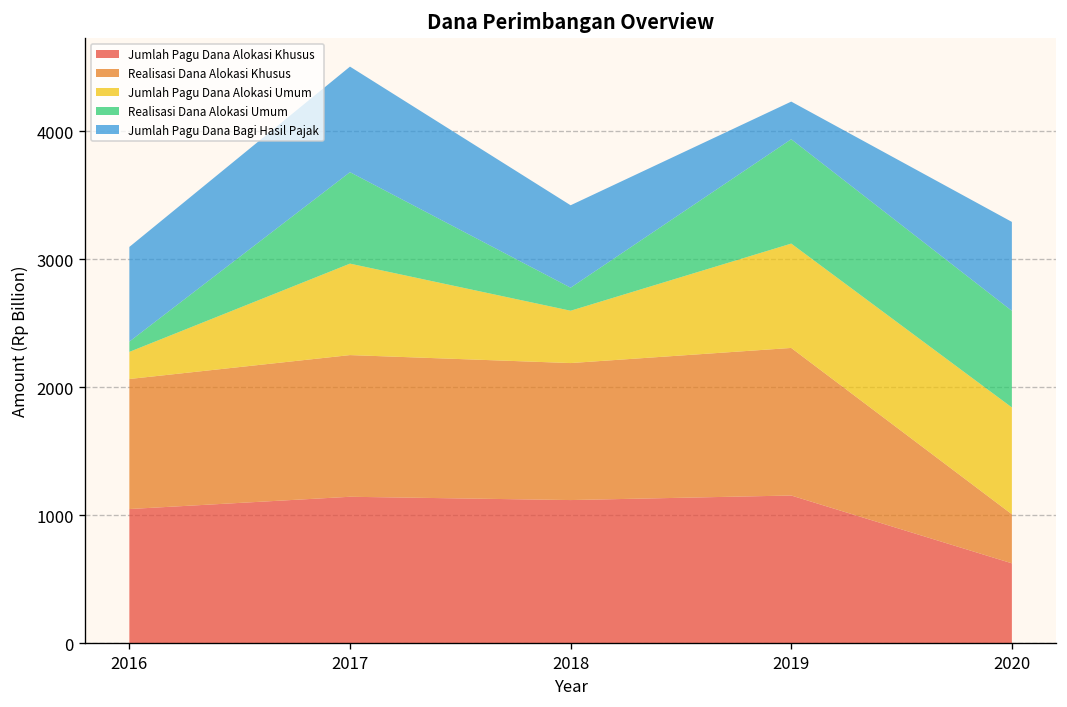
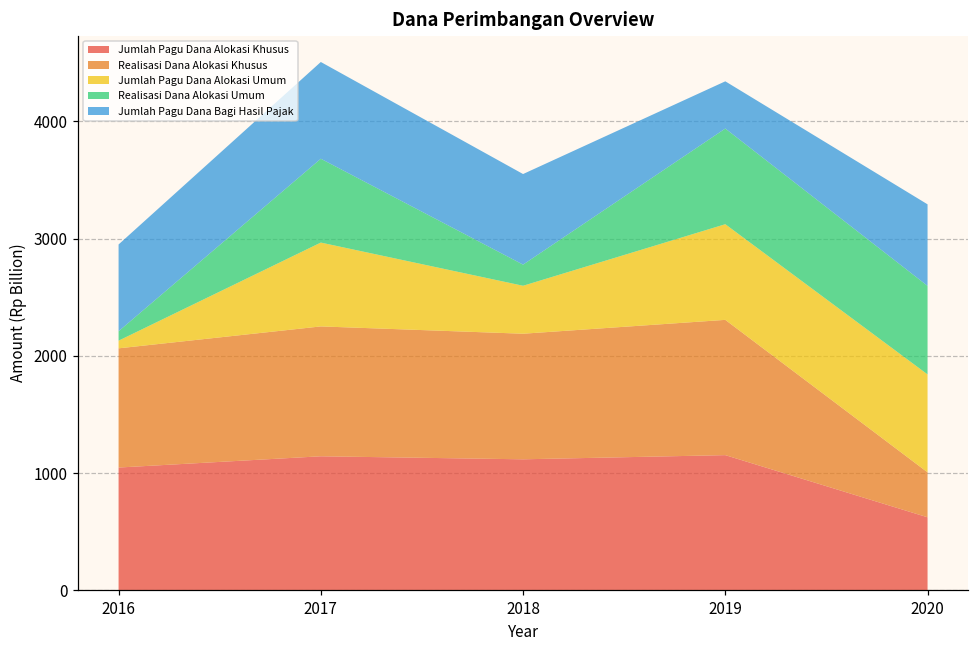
  {
    "Jumlah Pagu Dana Alokasi Umum": {
-     "2016": 210,
+     "2016": 70,
      "2017": 710,
      "2018": 410,
      "2019": 820,
      "2020": 830
    },
    "Realisasi Dana Alokasi Umum": {
      "2016": 80,
      "2017": 710,
      "2018": 180,
      "2019": 820,
      "2020": 750
    },
    "Jumlah Pagu Dana Bagi Hasil Pajak": {
      "2016": 740,
      "2017": 820,
-     "2018": 640,
-     "2019": 290,
+     "2018": 770,
+     "2019": 400,
      "2020": 700
    }
  }
